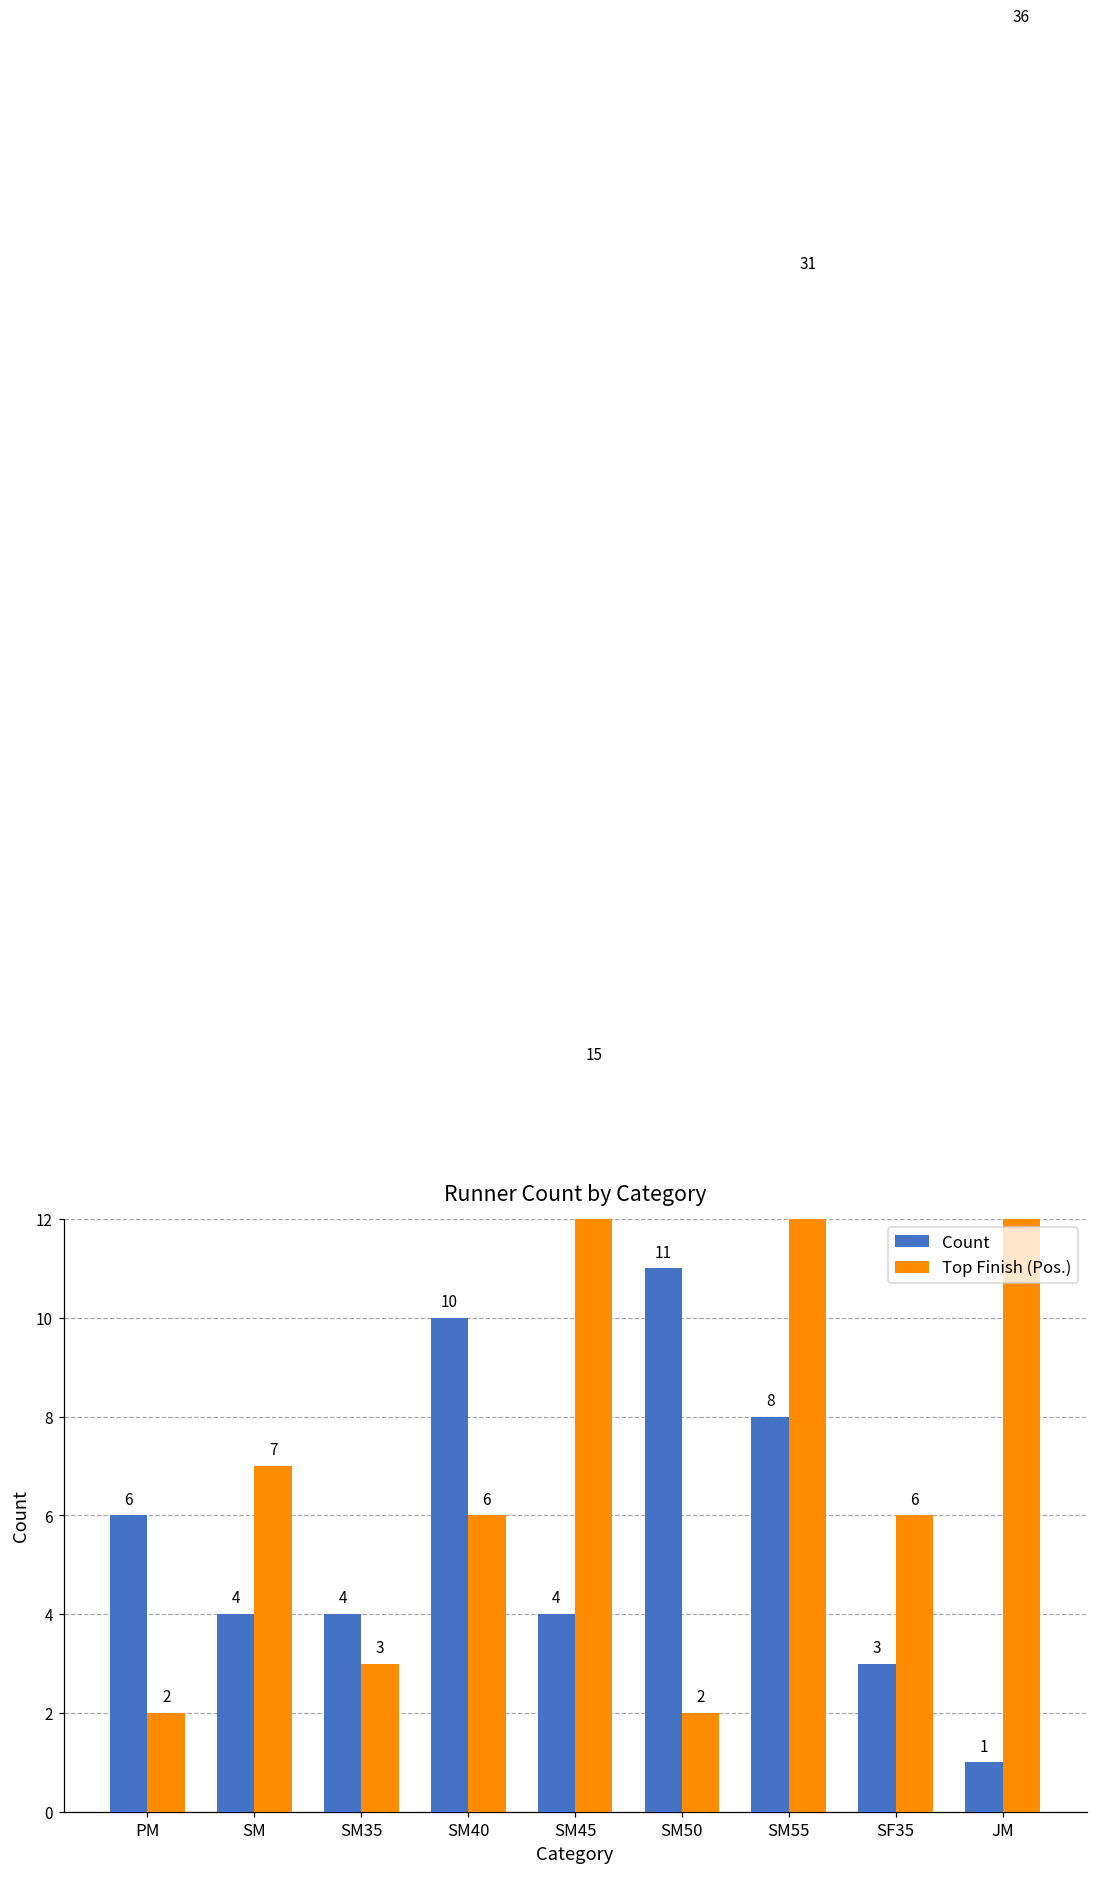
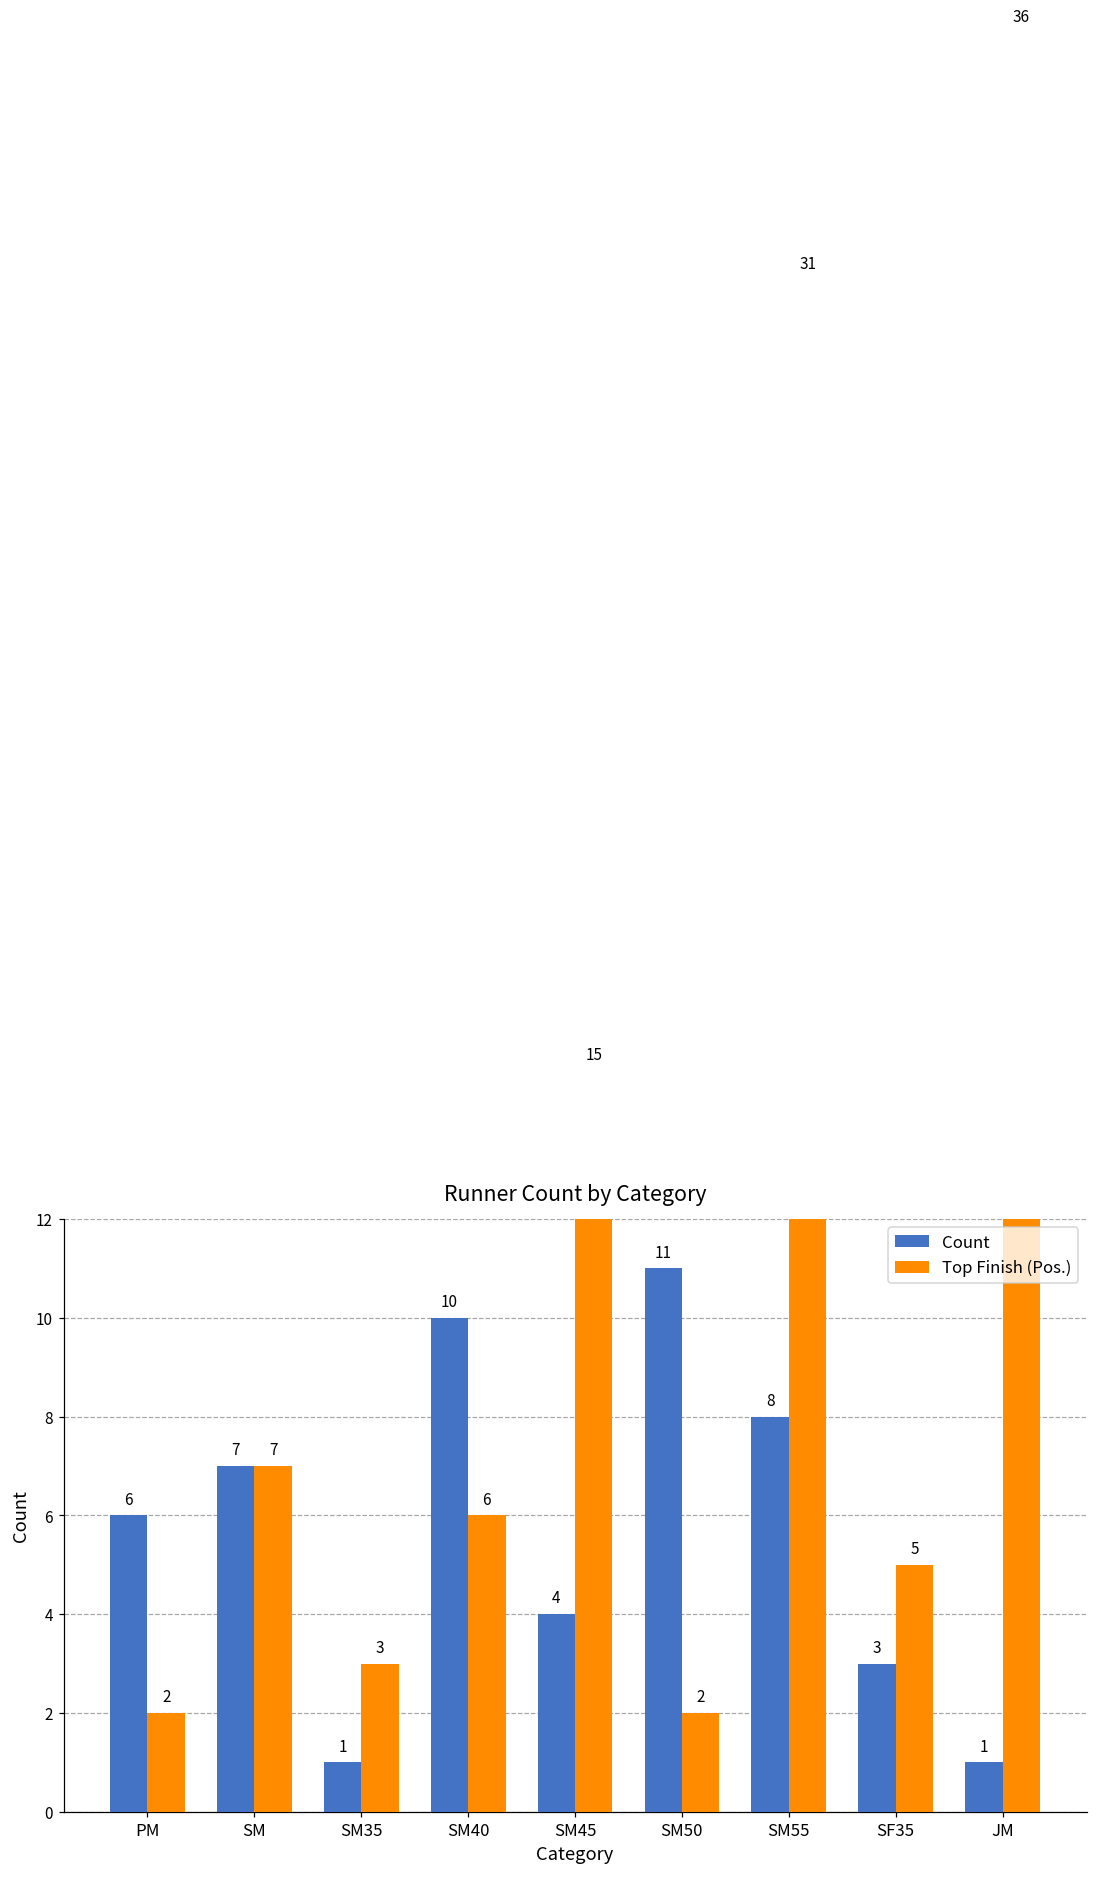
  {
    "Count": {
      "PM": 6,
-     "SM": 4,
-     "SM35": 4,
+     "SM": 7,
+     "SM35": 1,
      "SM40": 10,
      "SM45": 4,
      "SM50": 11,
      "SM55": 8,
      "SF35": 3,
      "JM": 1
    },
    "Top Finish (Pos.)": {
      "PM": 2,
      "SM": 7,
      "SM35": 3,
      "SM40": 6,
      "SM50": 2,
-     "SF35": 6
+     "SF35": 5
    }
  }
